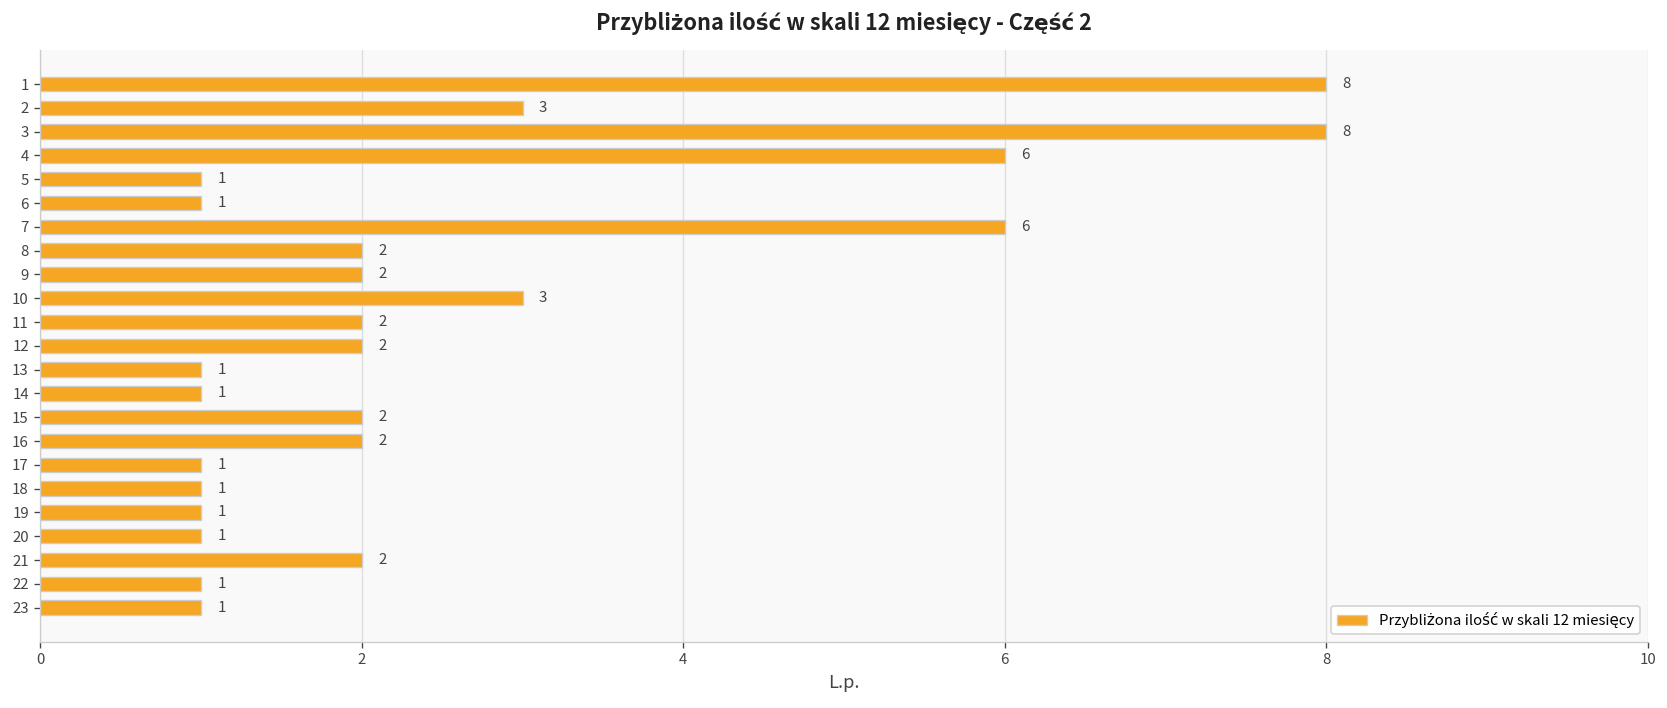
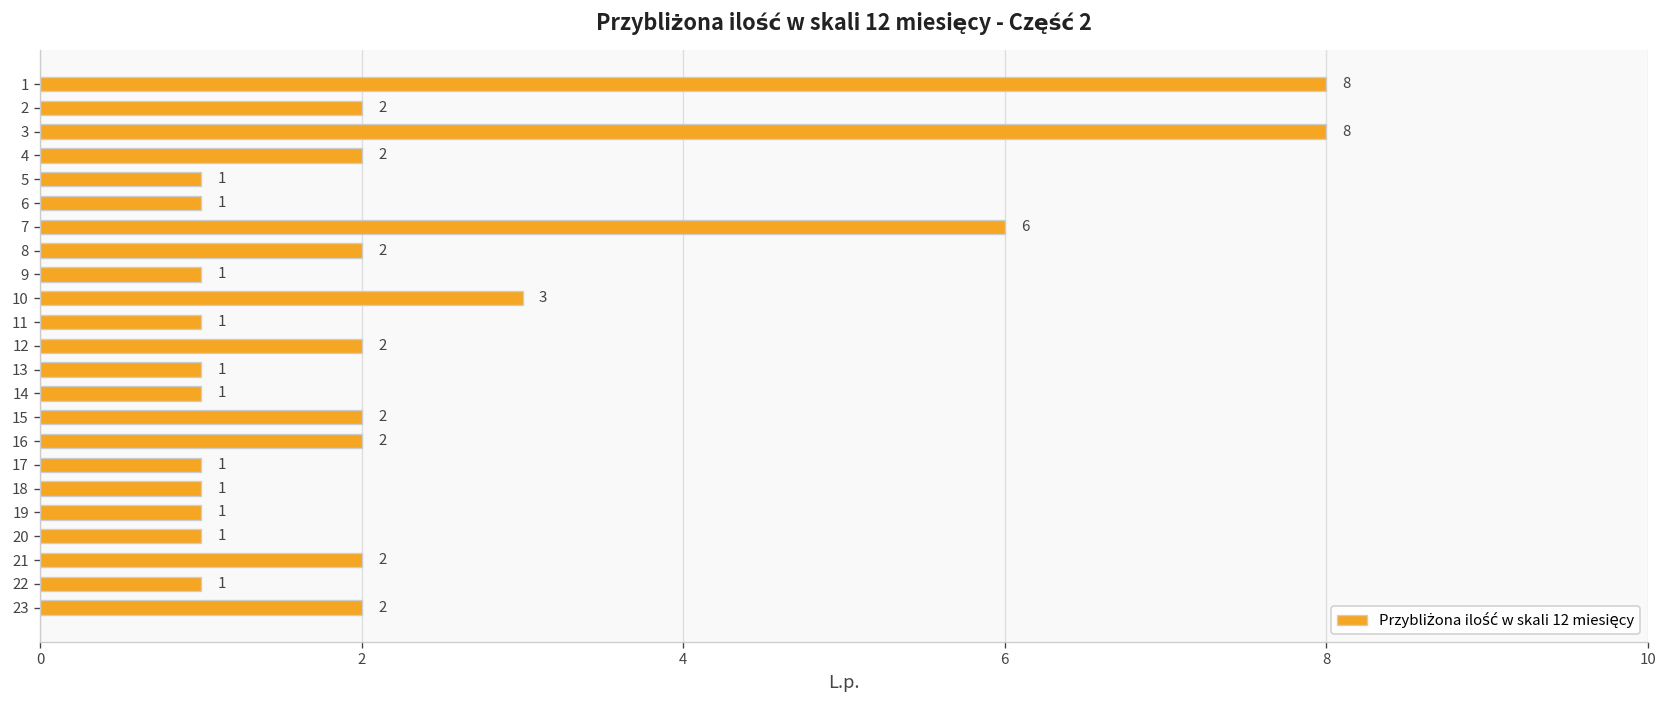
  {
    "1": 8,
-   "2": 3,
+   "2": 2,
    "3": 8,
-   "4": 6,
+   "4": 2,
    "5": 1,
    "6": 1,
    "7": 6,
    "8": 2,
-   "9": 2,
+   "9": 1,
    "10": 3,
-   "11": 2,
+   "11": 1,
    "12": 2,
    "13": 1,
    "14": 1,
    "15": 2,
    "16": 2,
    "17": 1,
    "18": 1,
    "19": 1,
    "20": 1,
    "21": 2,
    "22": 1,
-   "23": 1
+   "23": 2
  }
